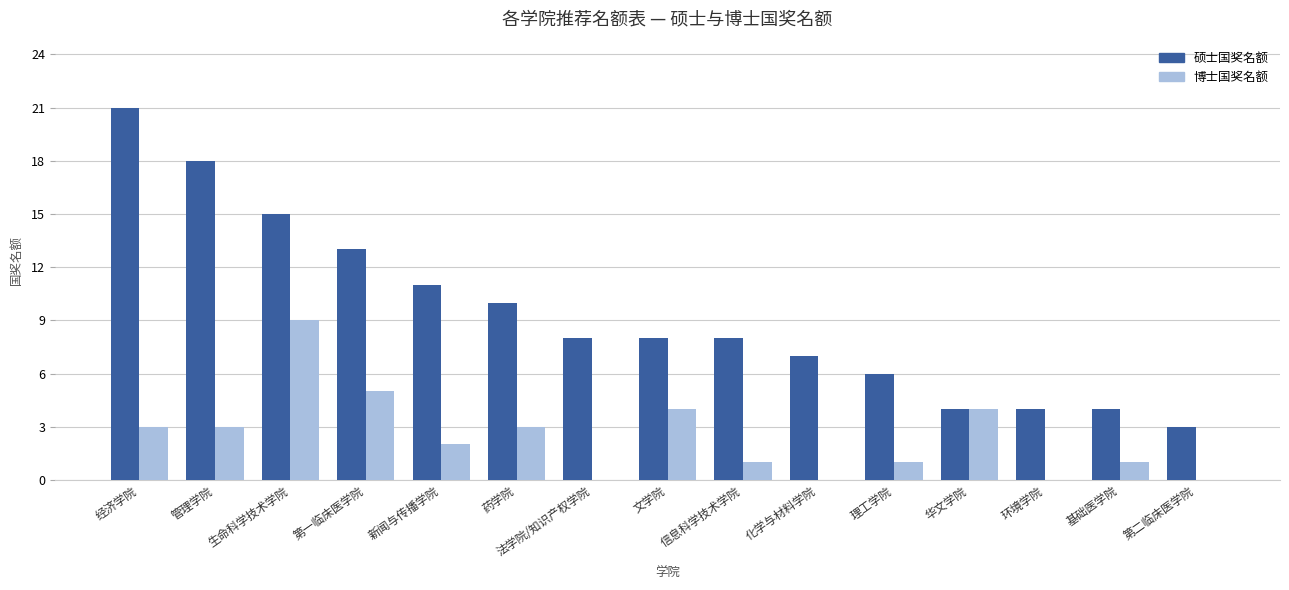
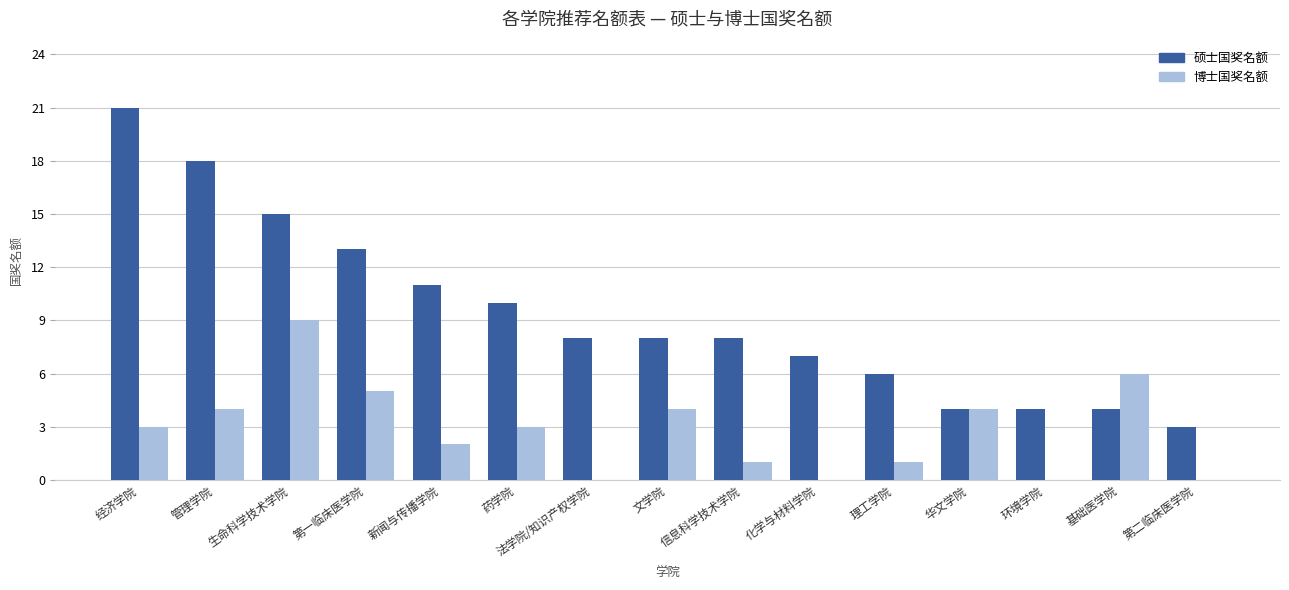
  {
    "硕士国奖名额": {
      "经济学院": 21,
      "管理学院": 18,
      "生命科学技术学院": 15,
      "第一临床医学院": 13,
      "新闻与传播学院": 11,
      "药学院": 10,
      "法学院/知识产权学院": 8,
      "文学院": 8,
      "信息科学技术学院": 8,
      "化学与材料学院": 7,
      "理工学院": 6,
      "华文学院": 4,
      "环境学院": 4,
      "基础医学院": 4,
      "第二临床医学院": 3
    },
    "博士国奖名额": {
      "经济学院": 3,
-     "管理学院": 3,
+     "管理学院": 4,
      "生命科学技术学院": 9,
      "第一临床医学院": 5,
      "新闻与传播学院": 2,
      "药学院": 3,
      "法学院/知识产权学院": 0,
      "文学院": 4,
      "信息科学技术学院": 1,
      "化学与材料学院": 0,
      "理工学院": 1,
      "华文学院": 4,
      "环境学院": 0,
-     "基础医学院": 1,
+     "基础医学院": 6,
      "第二临床医学院": 0
    }
  }
